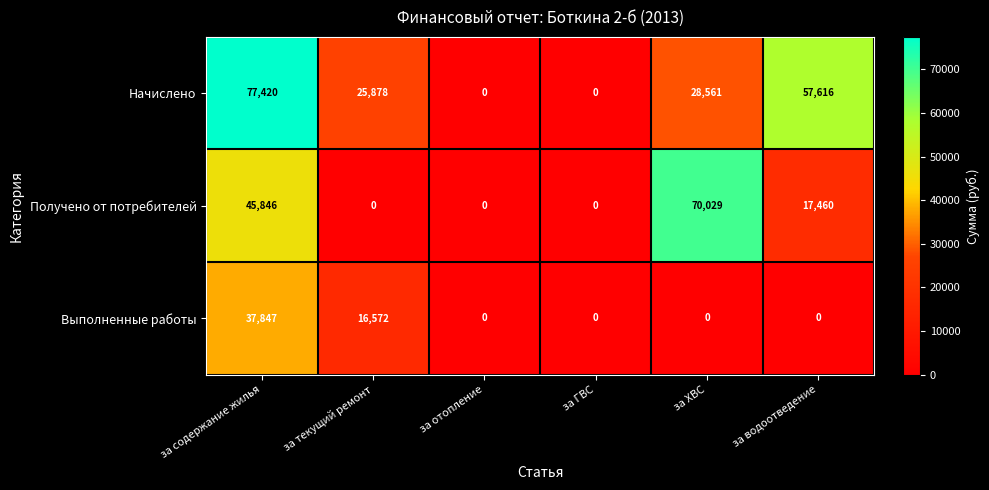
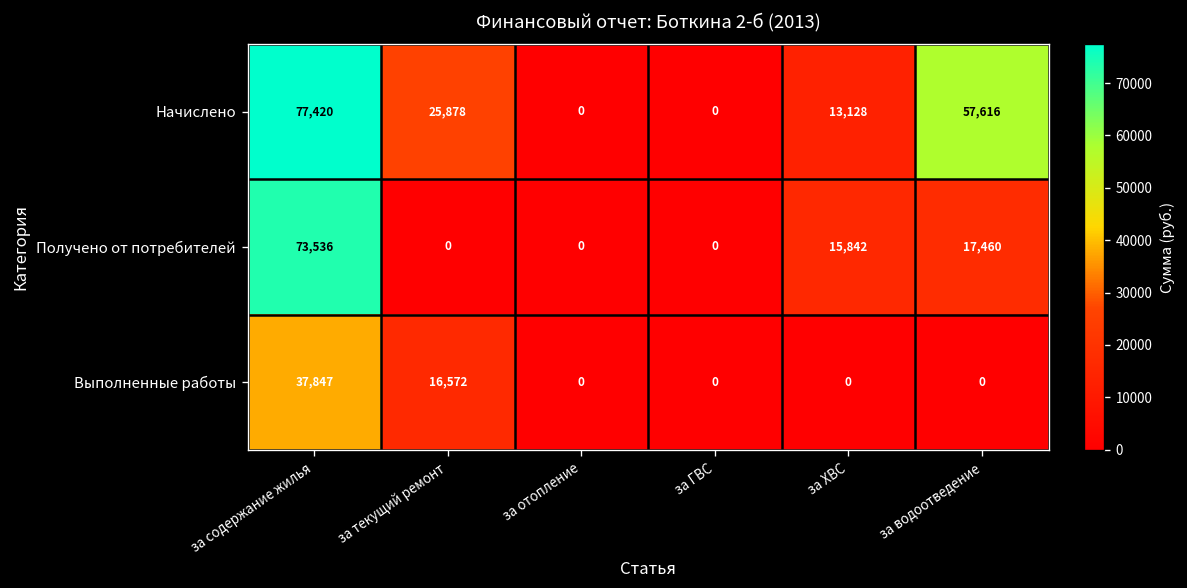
  {
    "Начислено": {
      "за содержание жилья": "77,420",
      "за текущий ремонт": "25,878",
      "за отопление": "0",
      "за ГВС": "0",
-     "за ХВС": "28,561",
+     "за ХВС": "13,128",
      "за водоотведение": "57,616"
    },
    "Получено от потребителей": {
-     "за содержание жилья": "45,846",
+     "за содержание жилья": "73,536",
      "за текущий ремонт": "0",
      "за отопление": "0",
      "за ГВС": "0",
-     "за ХВС": "70,029",
+     "за ХВС": "15,842",
      "за водоотведение": "17,460"
    },
    "Выполненные работы": {
      "за содержание жилья": "37,847",
      "за текущий ремонт": "16,572",
      "за отопление": "0",
      "за ГВС": "0",
      "за ХВС": "0",
      "за водоотведение": "0"
    }
  }
